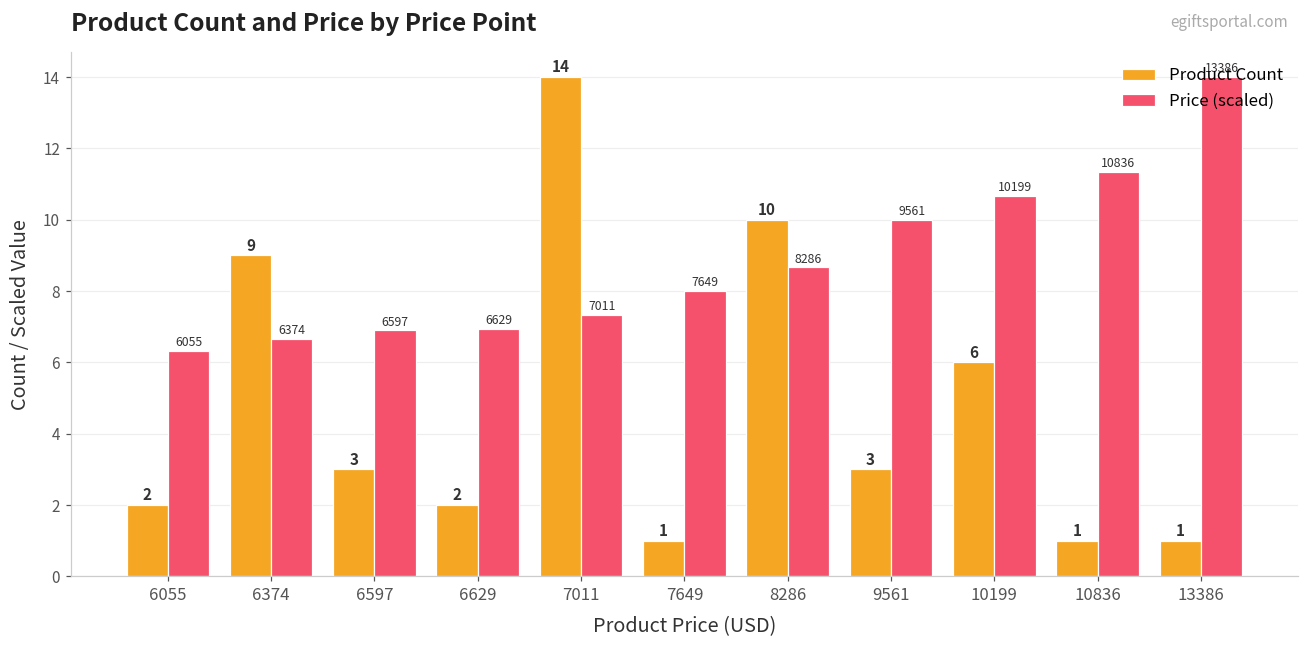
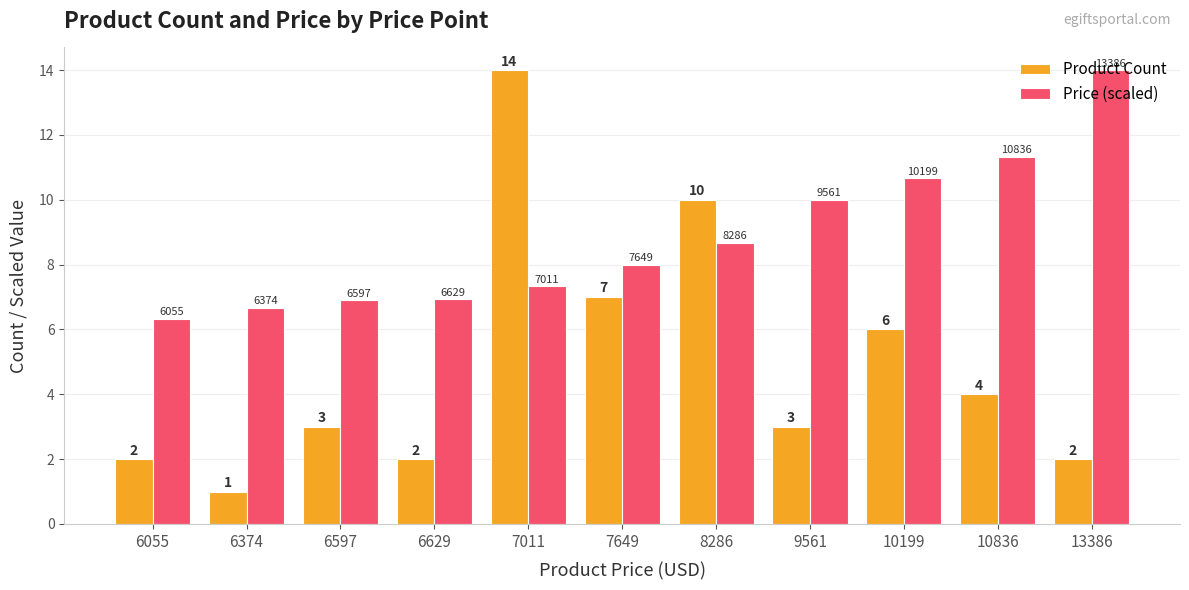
  {
    "Product Count": {
      "6055": 2,
-     "6374": 9,
+     "6374": 1,
      "6597": 3,
      "6629": 2,
      "7011": 14,
-     "7649": 1,
+     "7649": 7,
      "8286": 10,
      "9561": 3,
      "10199": 6,
-     "10836": 1,
-     "13386": 1
+     "10836": 4,
+     "13386": 2
    }
  }
